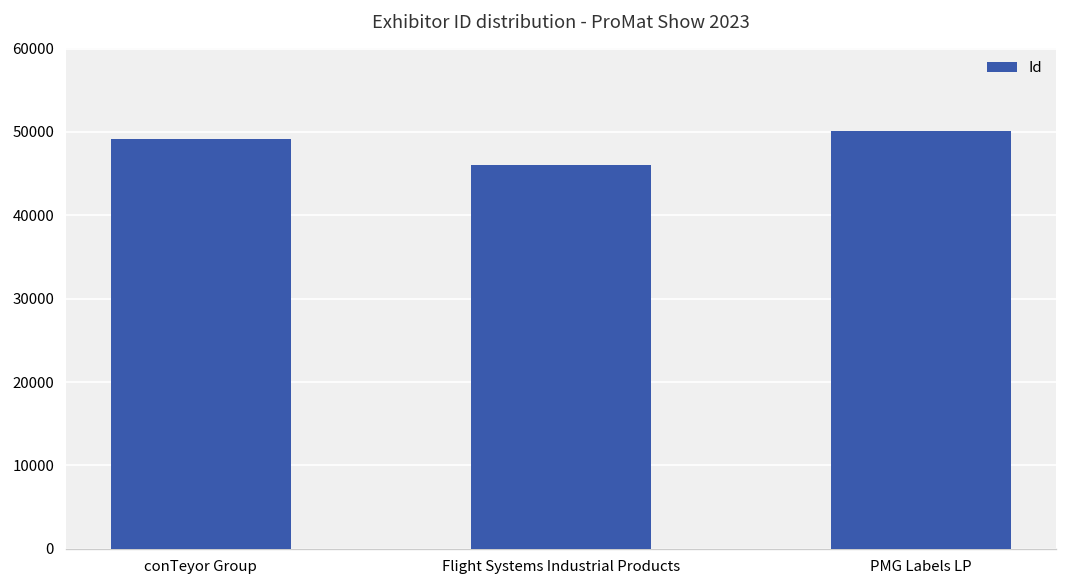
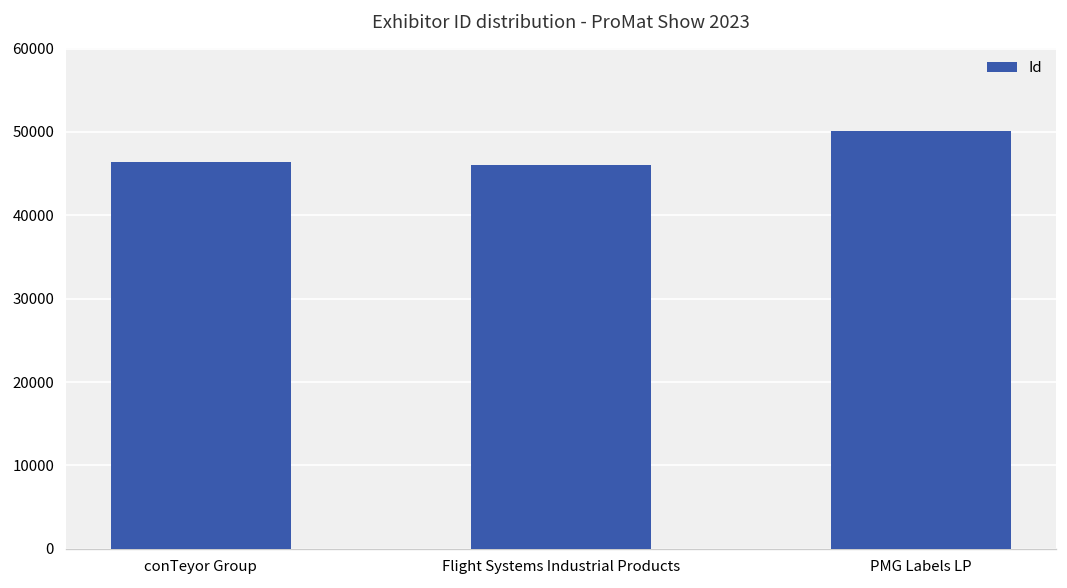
  {
-   "conTeyor Group": 49000,
+   "conTeyor Group": 46000,
    "Flight Systems Industrial Products": 46000,
    "PMG Labels LP": 50000
  }
